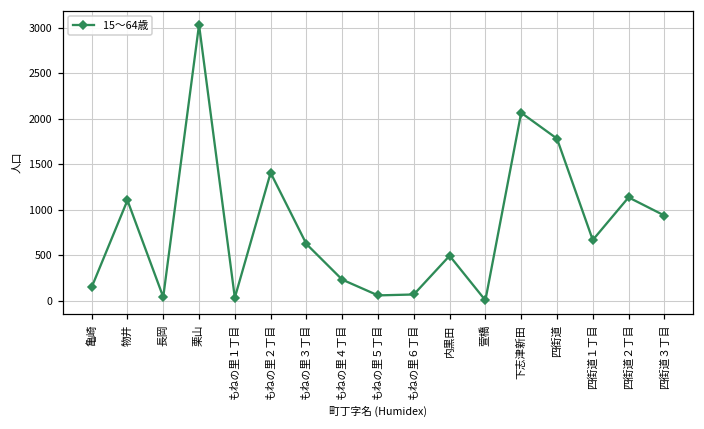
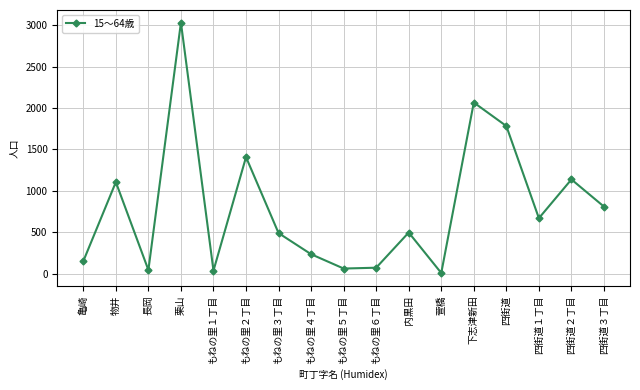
  {
    "亀崎": 200,
    "物井": 1100,
    "長岡": 0,
    "栗山": 3000,
    "もねの里１丁目": 0,
    "もねの里２丁目": 1400,
-   "もねの里３丁目": 600,
+   "もねの里３丁目": 500,
    "もねの里４丁目": 200,
    "もねの里５丁目": 100,
    "もねの里６丁目": 100,
    "内黒田": 500,
    "萱橋": 0,
    "下志津新田": 2100,
    "四街道": 1800,
    "四街道１丁目": 700,
    "四街道２丁目": 1100,
-   "四街道３丁目": 900
+   "四街道３丁目": 800
  }
